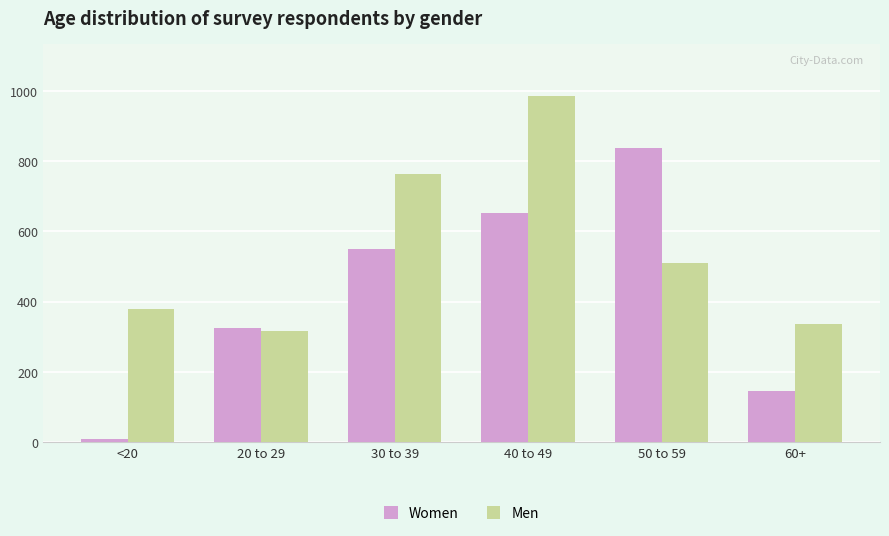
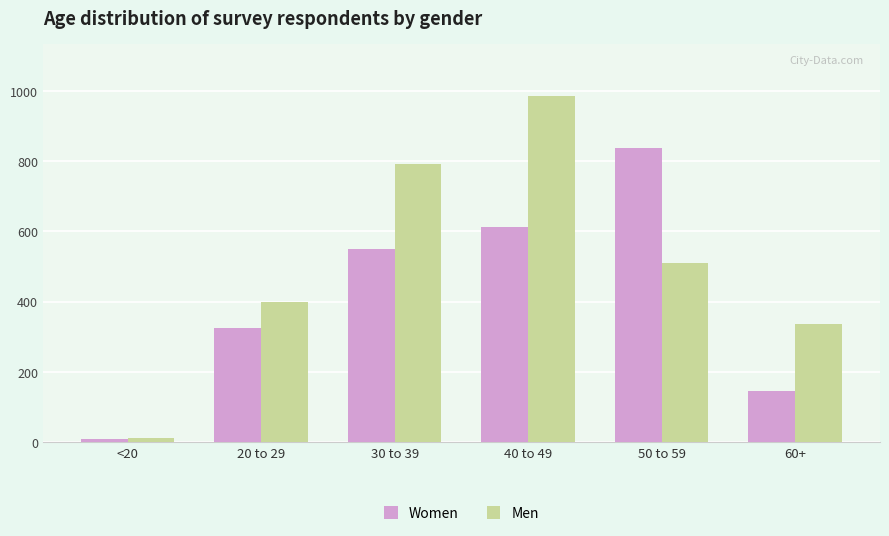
  {
    "Women": {
      "<20": 10,
      "20 to 29": 320,
      "30 to 39": 550,
-     "40 to 49": 650,
+     "40 to 49": 610,
      "50 to 59": 840,
      "60+": 150
    },
    "Men": {
-     "<20": 380,
-     "20 to 29": 320,
-     "30 to 39": 760,
+     "<20": 10,
+     "20 to 29": 400,
+     "30 to 39": 790,
      "40 to 49": 980,
      "50 to 59": 510,
      "60+": 340
    }
  }
